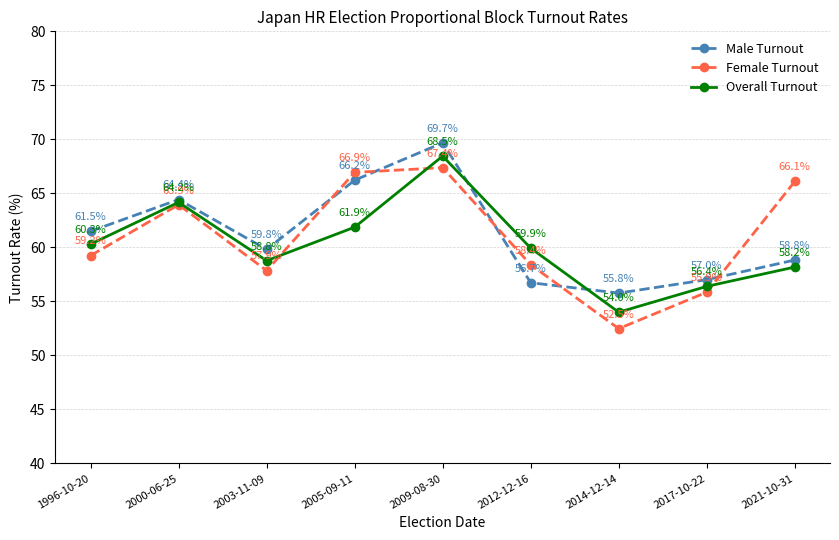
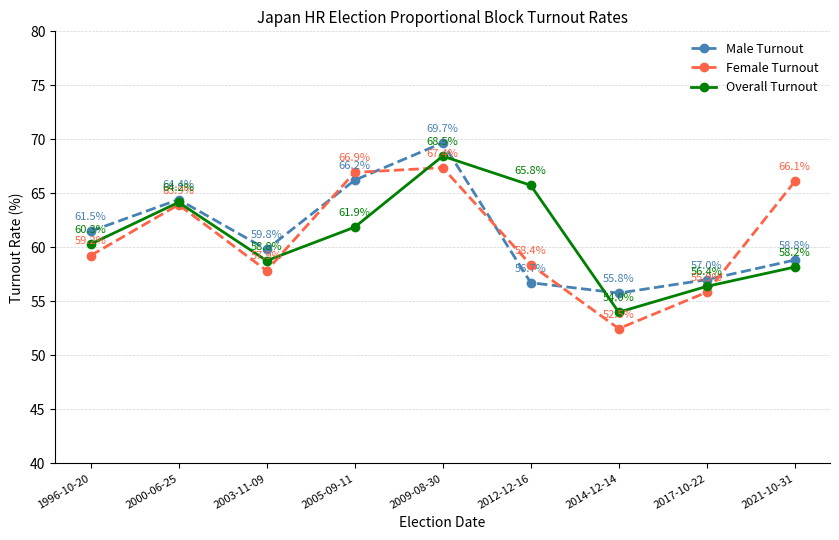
  {
    "Male Turnout": {
      "1996-10-20": "61.5%",
      "2003-11-09": "59.8%",
      "2009-08-30": "69.7%",
      "2014-12-14": "55.8%"
    },
    "Female Turnout": {
      "2012-12-16": "58.4%",
      "2021-10-31": "66.1%"
    },
    "Overall Turnout": {
      "2005-09-11": "61.9%",
-     "2012-12-16": "59.9%"
+     "2012-12-16": "65.8%"
    }
  }
